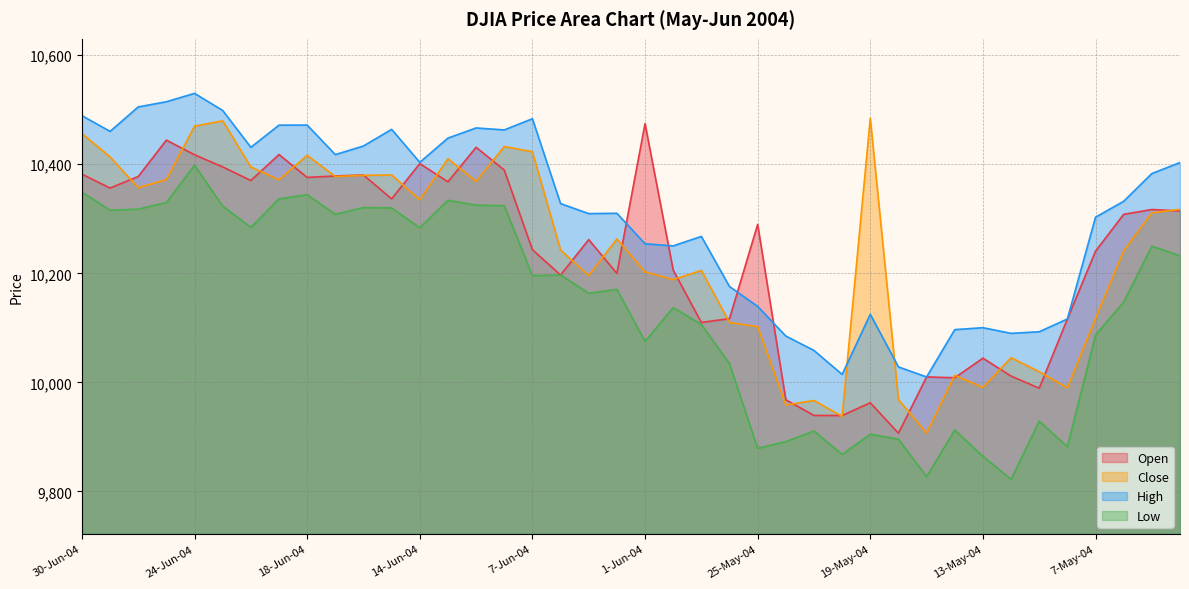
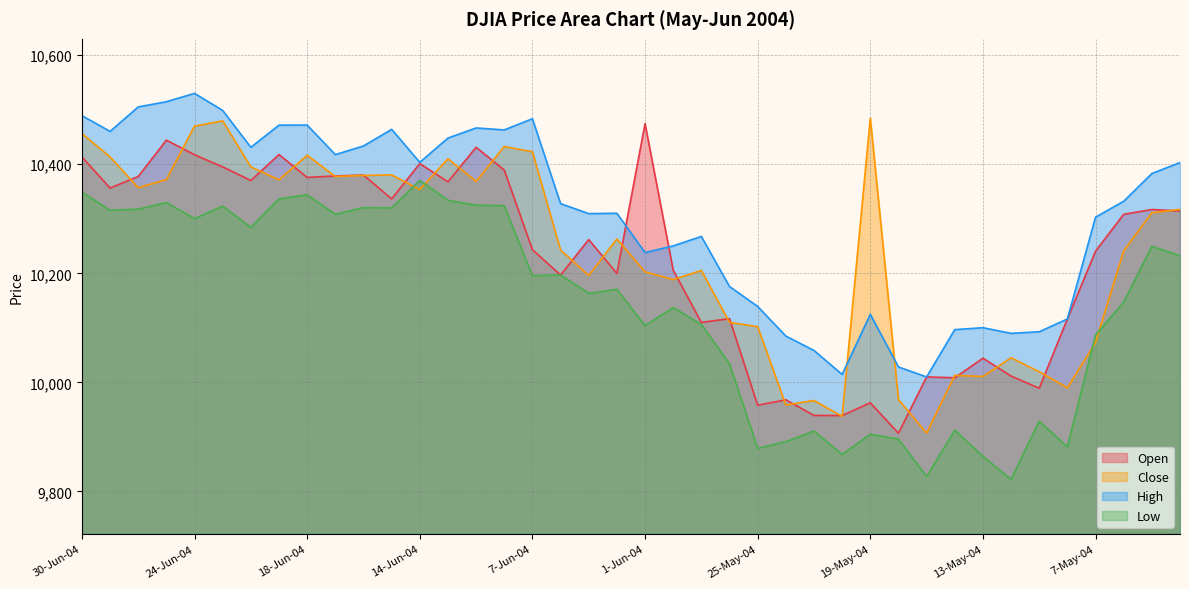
  {
    "Open": {
-     "30-Jun-04": "10,380",
+     "30-Jun-04": "10,410",
      "24-Jun-04": "10,420",
      "18-Jun-04": "10,380",
      "7-Jun-04": "10,240",
      "1-Jun-04": "10,470",
-     "25-May-04": "10,290",
+     "25-May-04": "9,960",
      "19-May-04": "9,960",
      "13-May-04": "10,040",
      "7-May-04": "10,240"
    },
    "Close": {
      "30-Jun-04": "10,460",
      "24-Jun-04": "10,470",
      "18-Jun-04": "10,420",
-     "14-Jun-04": "10,330",
+     "14-Jun-04": "10,350",
      "7-Jun-04": "10,420",
      "1-Jun-04": "10,200",
      "25-May-04": "10,100",
      "19-May-04": "10,480",
-     "13-May-04": "9,990",
-     "7-May-04": "10,120"
+     "13-May-04": "10,010",
+     "7-May-04": "10,070"
    },
    "High": {
      "30-Jun-04": "10,490",
      "24-Jun-04": "10,530",
      "18-Jun-04": "10,470",
      "7-Jun-04": "10,480",
-     "1-Jun-04": "10,250",
+     "1-Jun-04": "10,240",
      "25-May-04": "10,140",
      "19-May-04": "10,120",
      "13-May-04": "10,100",
      "7-May-04": "10,300"
    },
    "Low": {
      "30-Jun-04": "10,350",
-     "24-Jun-04": "10,400",
+     "24-Jun-04": "10,300",
      "18-Jun-04": "10,340",
-     "14-Jun-04": "10,280",
+     "14-Jun-04": "10,370",
      "7-Jun-04": "10,200",
-     "1-Jun-04": "10,080",
+     "1-Jun-04": "10,100",
      "25-May-04": "9,880",
      "19-May-04": "9,900",
      "13-May-04": "9,860",
      "7-May-04": "10,090"
    }
  }
